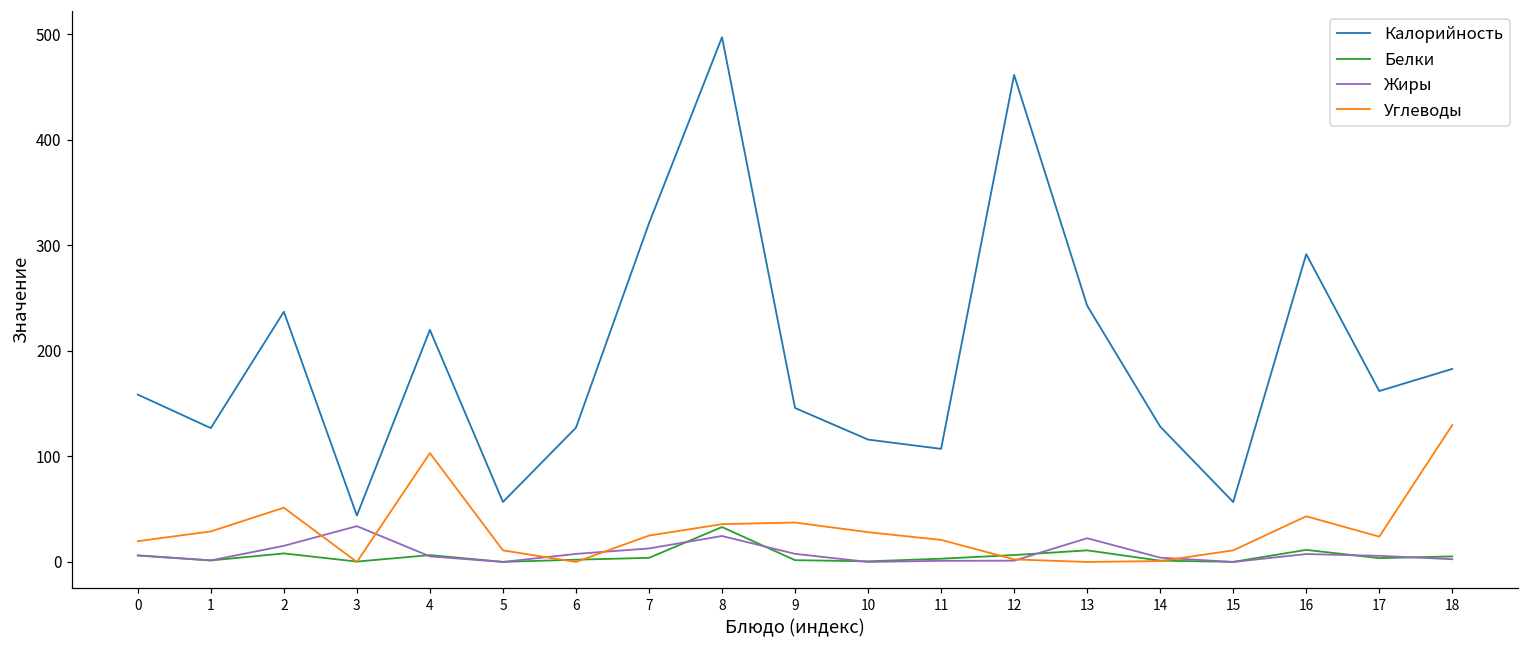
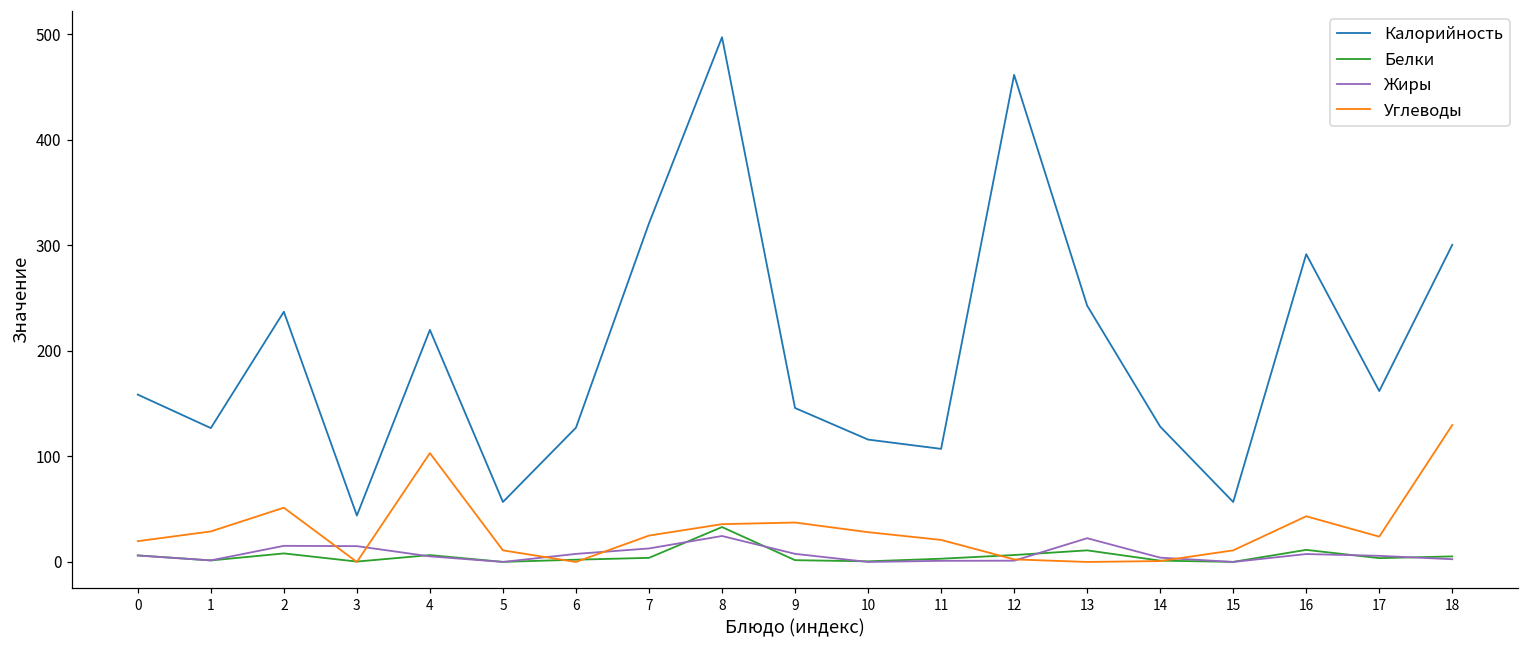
  {
    "Калорийность": {
      "0": 160,
      "1": 130,
      "2": 240,
      "3": 40,
      "4": 220,
      "5": 60,
      "6": 130,
      "7": 320,
      "8": 500,
      "9": 150,
      "10": 120,
      "11": 110,
      "12": 460,
      "13": 240,
      "14": 130,
      "15": 60,
      "16": 290,
      "17": 160,
-     "18": 180
+     "18": 300
    },
    "Белки": {
      "2": 10,
      "7": 0,
      "8": 30,
      "9": 0,
      "12": 10,
      "13": 10,
      "16": 10,
      "18": 10
    },
    "Жиры": {
      "2": 20,
-     "3": 30,
+     "3": 10,
      "6": 10,
      "7": 10,
      "8": 20,
      "9": 10,
      "13": 20,
      "14": 0,
      "16": 10,
      "18": 0
    },
    "Углеводы": {
      "0": 20,
      "1": 30,
      "2": 50,
      "4": 100,
      "5": 10,
      "7": 30,
      "8": 40,
      "9": 40,
      "10": 30,
      "11": 20,
      "13": 0,
      "15": 10,
      "16": 40,
      "17": 20,
      "18": 130
    }
  }
